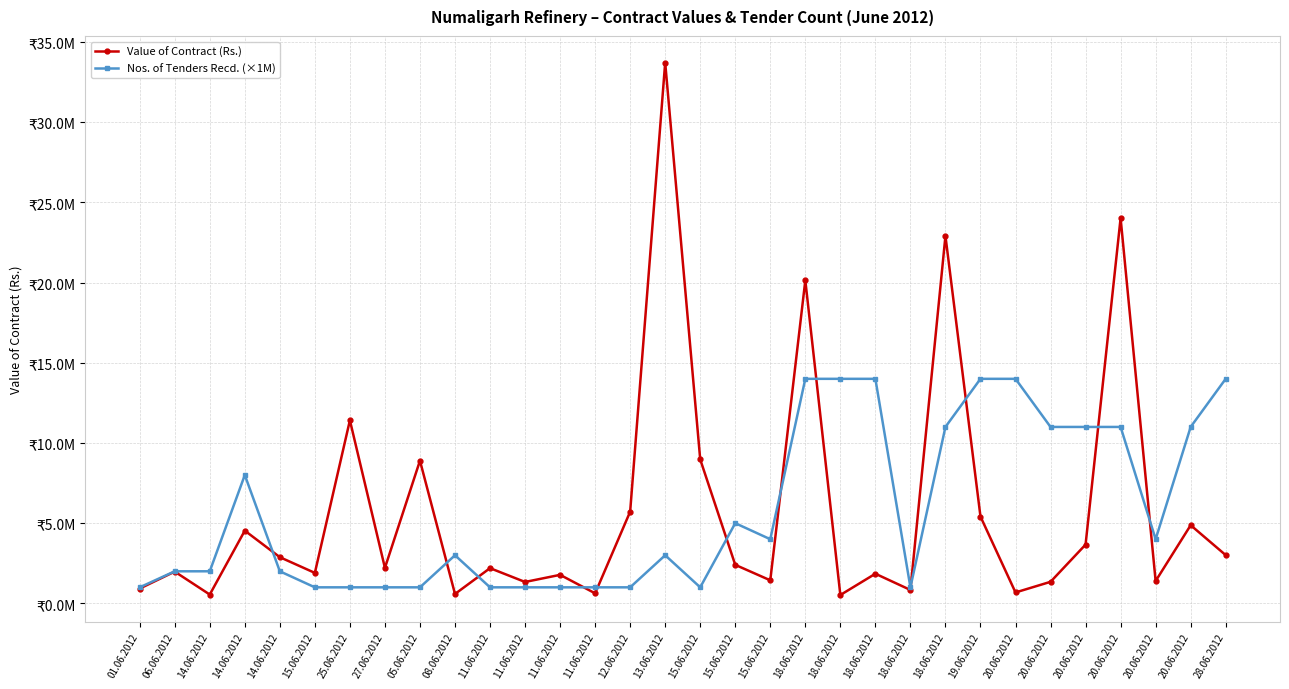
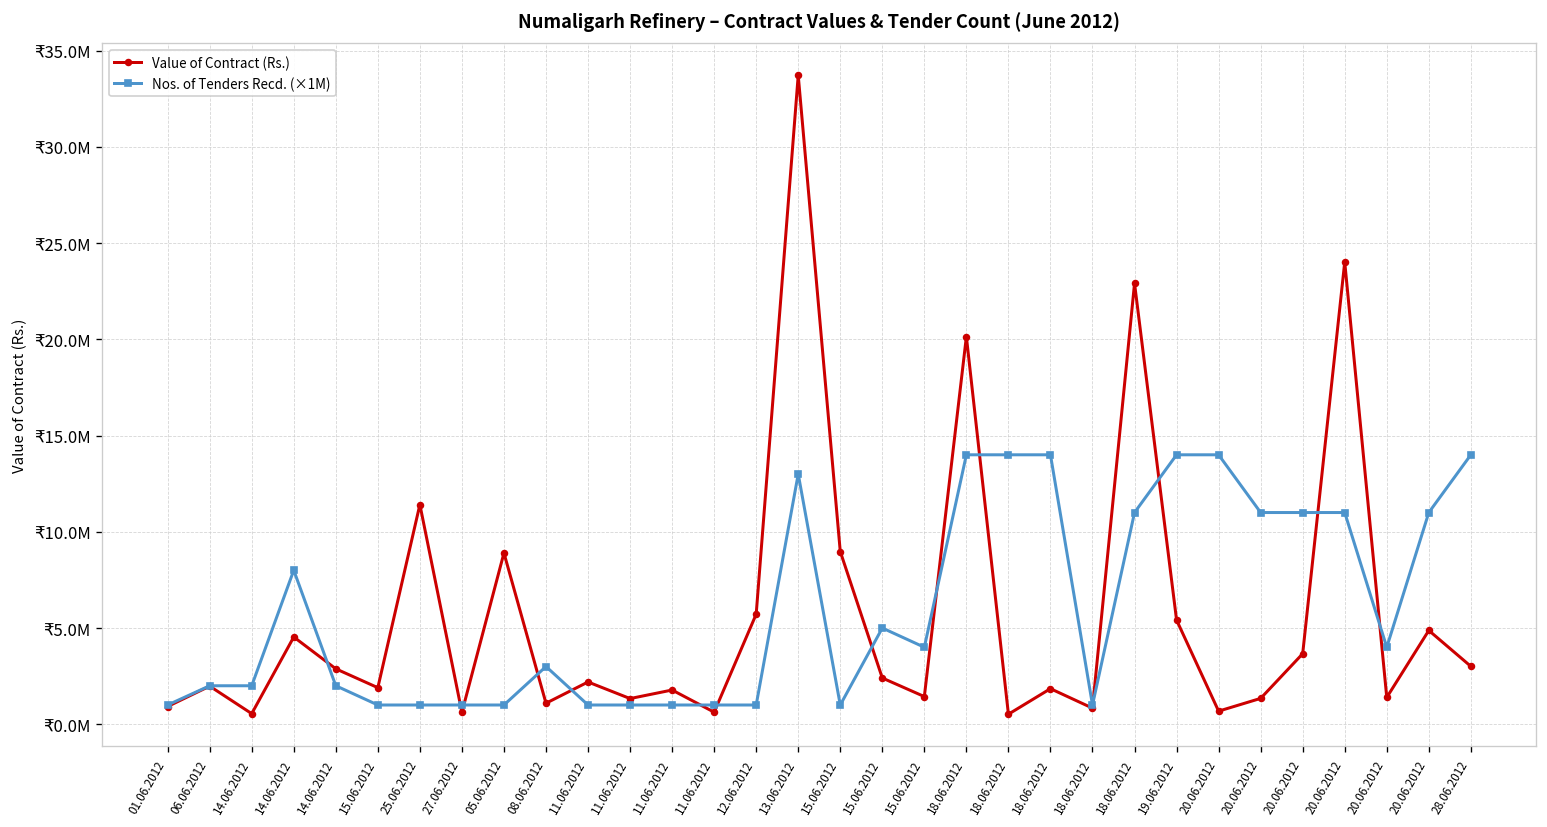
  {
    "Value of Contract (Rs.)": {
      "25.06.2012": "₹11400000",
-     "27.06.2012": "₹2200000",
+     "27.06.2012": "₹600000",
      "05.06.2012": "₹8900000",
-     "08.06.2012": "₹600000",
+     "08.06.2012": "₹1100000",
      "12.06.2012": "₹5700000",
      "13.06.2012": "₹33700000",
      "19.06.2012": "₹5400000",
      "28.06.2012": "₹3000000"
    },
    "Nos. of Tenders Recd. (×1M)": {
      "25.06.2012": "₹1000000",
      "27.06.2012": "₹1000000",
      "05.06.2012": "₹1000000",
      "08.06.2012": "₹3000000",
      "12.06.2012": "₹1000000",
-     "13.06.2012": "₹3000000",
+     "13.06.2012": "₹13000000",
      "19.06.2012": "₹14000000",
      "28.06.2012": "₹14000000"
    }
  }
